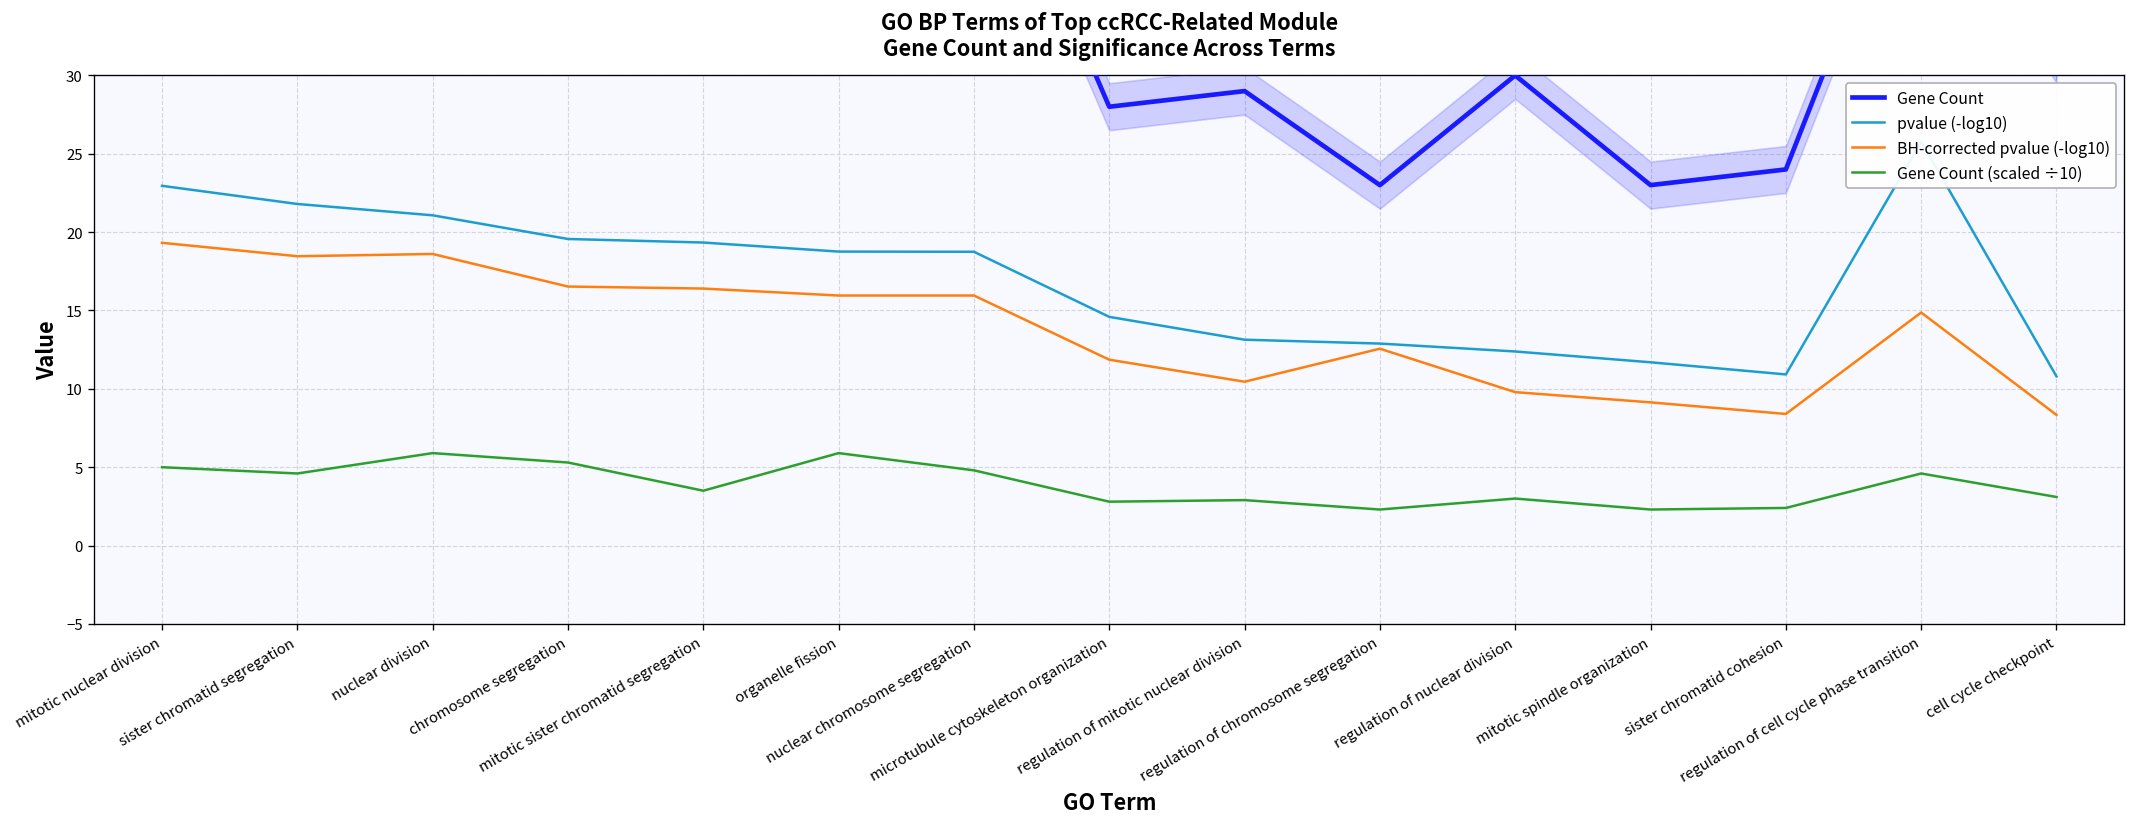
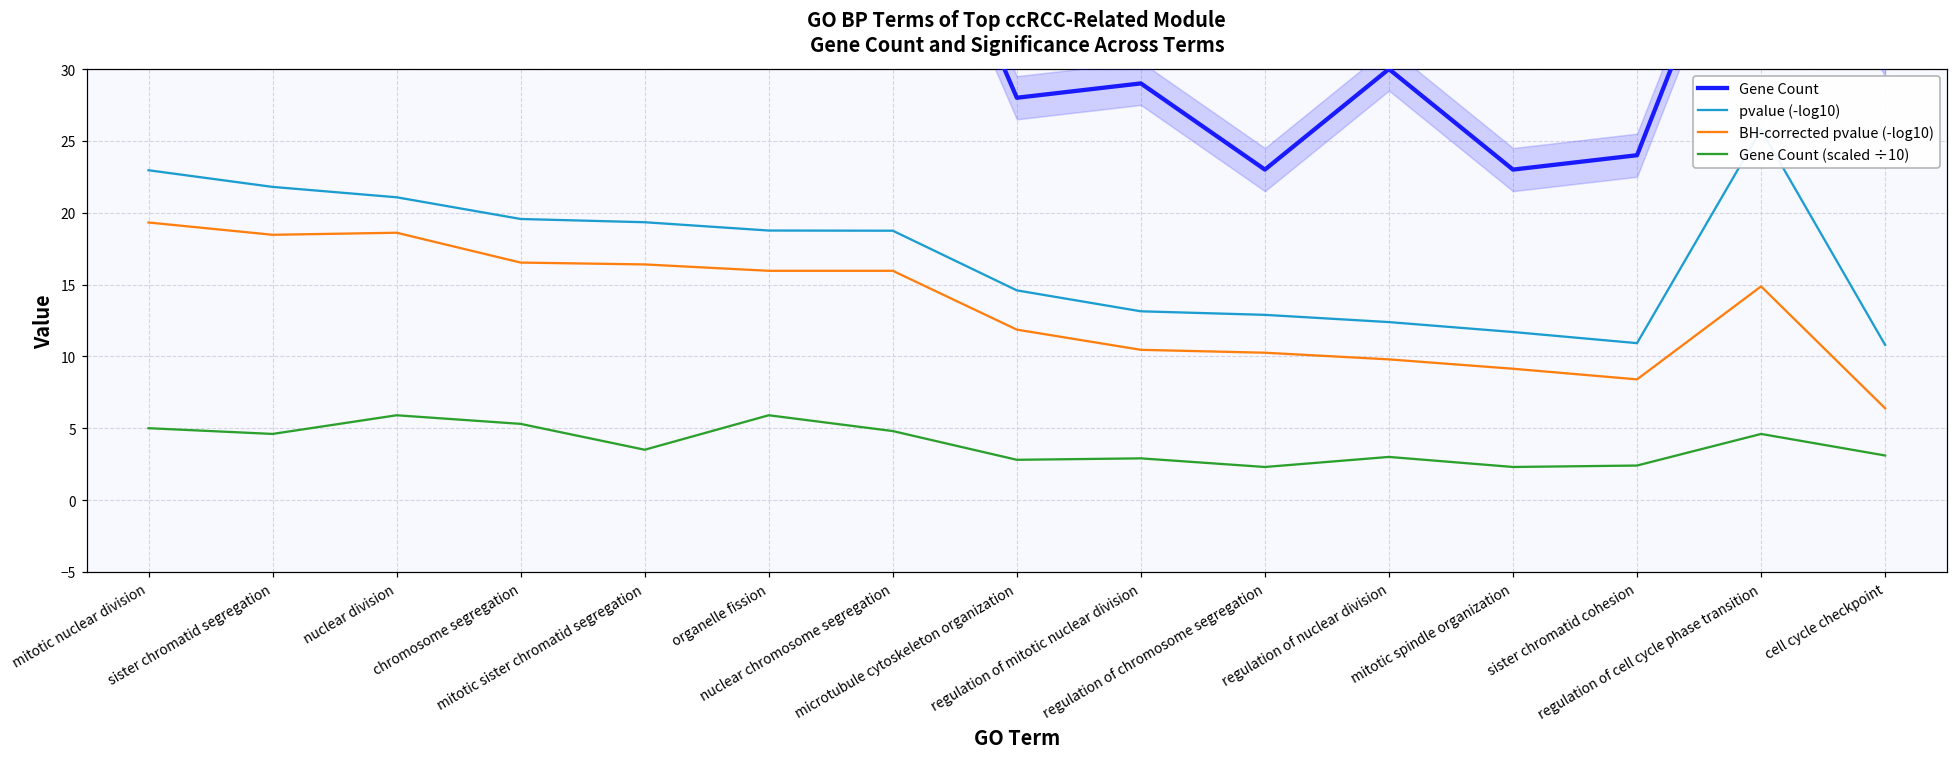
  {
    "pvalue (-log10)": {
      "mitotic nuclear division": 23.0,
      "sister chromatid segregation": 21.8,
      "nuclear division": 21.1,
      "chromosome segregation": 19.6,
      "mitotic sister chromatid segregation": 19.3,
      "organelle fission": 18.8,
      "nuclear chromosome segregation": 18.7,
      "microtubule cytoskeleton organization": 14.6,
      "regulation of mitotic nuclear division": 13.1,
      "regulation of chromosome segregation": 12.9,
      "regulation of nuclear division": 12.4,
      "mitotic spindle organization": 11.7,
      "sister chromatid cohesion": 10.9,
      "cell cycle checkpoint": 10.8
    },
    "BH-corrected pvalue (-log10)": {
      "mitotic nuclear division": 19.3,
      "sister chromatid segregation": 18.5,
      "nuclear division": 18.6,
      "chromosome segregation": 16.5,
      "mitotic sister chromatid segregation": 16.4,
      "organelle fission": 16.0,
      "nuclear chromosome segregation": 16.0,
      "microtubule cytoskeleton organization": 11.9,
      "regulation of mitotic nuclear division": 10.5,
-     "regulation of chromosome segregation": 12.6,
+     "regulation of chromosome segregation": 10.3,
      "regulation of nuclear division": 9.8,
      "mitotic spindle organization": 9.1,
      "sister chromatid cohesion": 8.4,
      "regulation of cell cycle phase transition": 14.9,
-     "cell cycle checkpoint": 8.3
+     "cell cycle checkpoint": 6.4
    },
    "Gene Count (scaled ÷10)": {
      "mitotic nuclear division": 5.0,
      "sister chromatid segregation": 4.6,
      "nuclear division": 5.9,
      "chromosome segregation": 5.3,
      "mitotic sister chromatid segregation": 3.5,
      "organelle fission": 5.9,
      "nuclear chromosome segregation": 4.8,
      "microtubule cytoskeleton organization": 2.8,
      "regulation of mitotic nuclear division": 2.9,
      "regulation of chromosome segregation": 2.3,
      "regulation of nuclear division": 3.0,
      "mitotic spindle organization": 2.3,
      "sister chromatid cohesion": 2.4,
      "regulation of cell cycle phase transition": 4.6,
      "cell cycle checkpoint": 3.1
    }
  }
